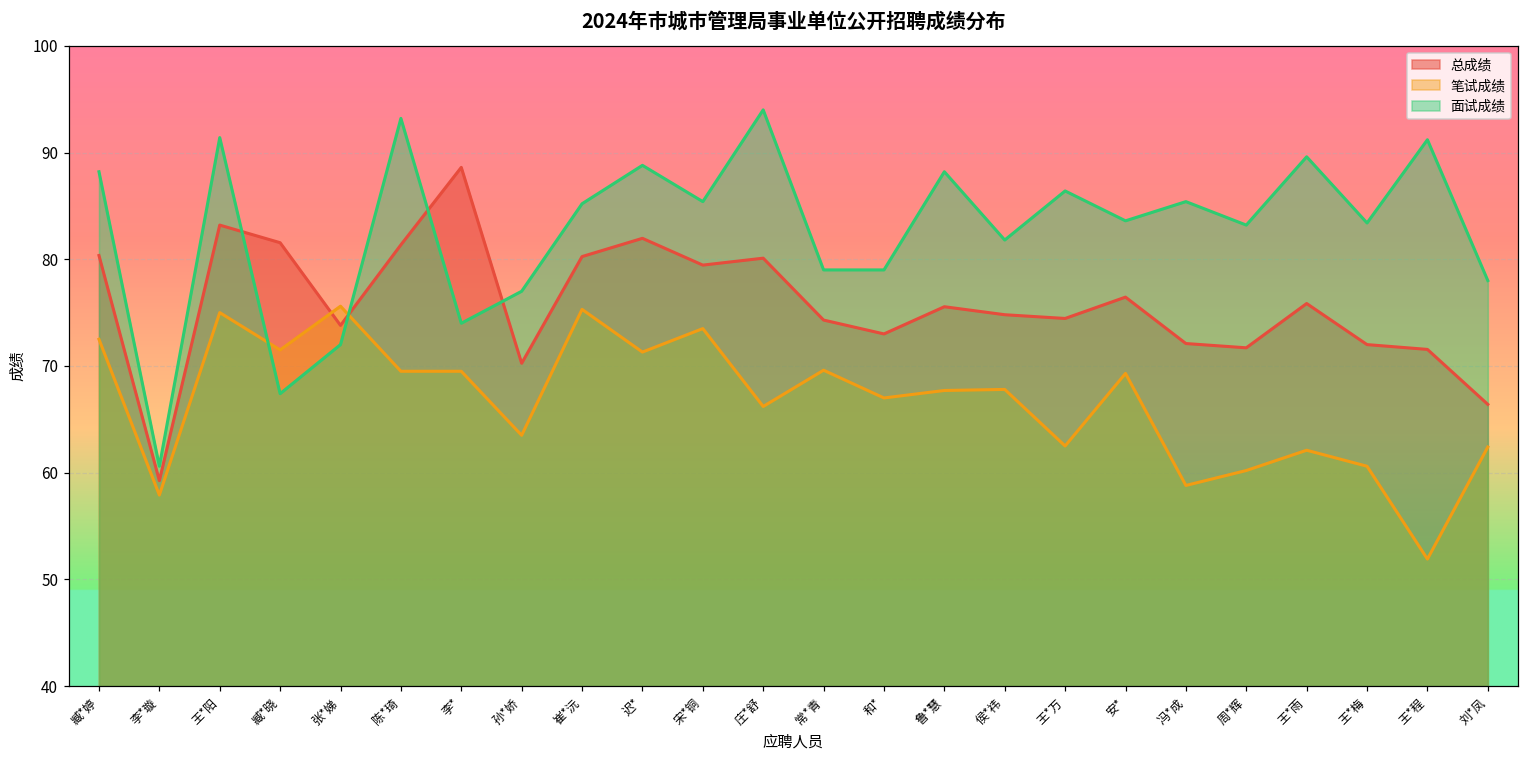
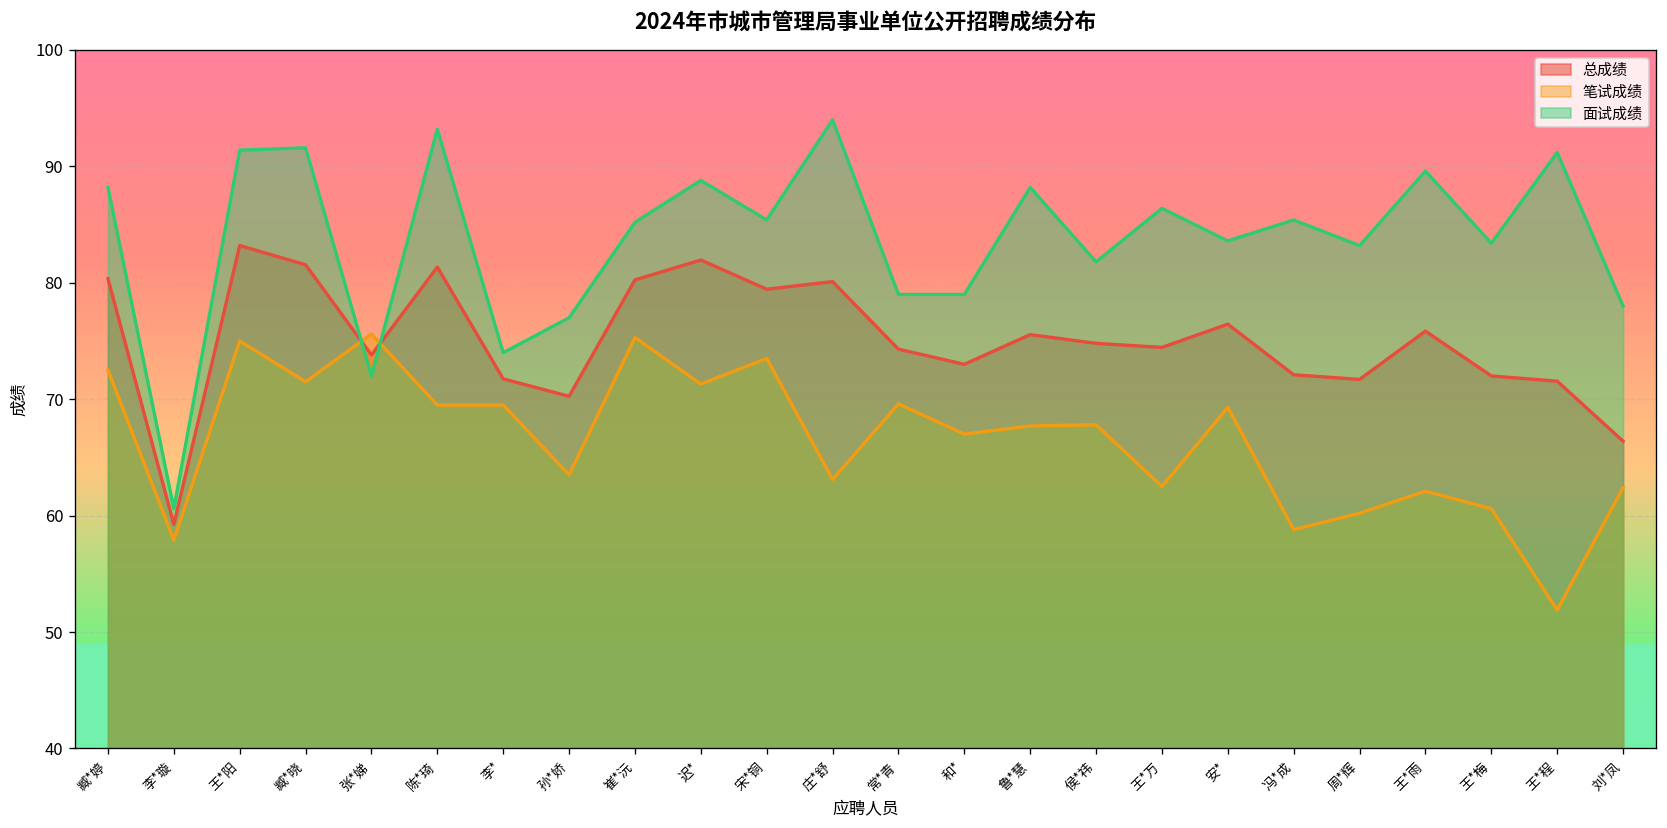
  {
    "总成绩": {
      "臧*婷": 80,
      "李*璇": 59,
      "王*阳": 83,
      "臧*晓": 82,
      "张*娣": 74,
      "陈*琦": 81,
-     "李*": 89,
+     "李*": 72,
      "孙*娇": 70,
      "崔*沅": 80,
      "迟*": 82,
      "宋*铜": 79,
      "庄*舒": 80,
      "常*青": 74,
      "和*": 73,
      "鲁*慧": 76,
      "侯*祎": 75,
      "王*万": 74,
      "安*": 76,
      "冯*成": 72,
      "周*辉": 72,
      "王*雨": 76,
      "王*梅": 72,
      "王*程": 72,
      "刘*凤": 66
    },
    "笔试成绩": {
      "臧*婷": 73,
      "李*璇": 58,
      "王*阳": 75,
      "臧*晓": 72,
      "张*娣": 76,
      "陈*琦": 70,
      "李*": 70,
      "孙*娇": 64,
      "崔*沅": 75,
      "迟*": 71,
      "宋*铜": 74,
-     "庄*舒": 66,
+     "庄*舒": 63,
      "常*青": 70,
      "和*": 67,
      "鲁*慧": 68,
      "侯*祎": 68,
      "王*万": 63,
      "安*": 69,
      "冯*成": 59,
      "周*辉": 60,
      "王*雨": 62,
      "王*梅": 61,
      "王*程": 52,
      "刘*凤": 62
    },
    "面试成绩": {
      "臧*婷": 88,
      "李*璇": 61,
      "王*阳": 91,
-     "臧*晓": 67,
+     "臧*晓": 92,
      "张*娣": 72,
      "陈*琦": 93,
      "李*": 74,
      "孙*娇": 77,
      "崔*沅": 85,
      "迟*": 89,
      "宋*铜": 85,
      "庄*舒": 94,
      "常*青": 79,
      "和*": 79,
      "鲁*慧": 88,
      "侯*祎": 82,
      "王*万": 86,
      "安*": 84,
      "冯*成": 85,
      "周*辉": 83,
      "王*雨": 90,
      "王*梅": 83,
      "王*程": 91,
      "刘*凤": 78
    }
  }
